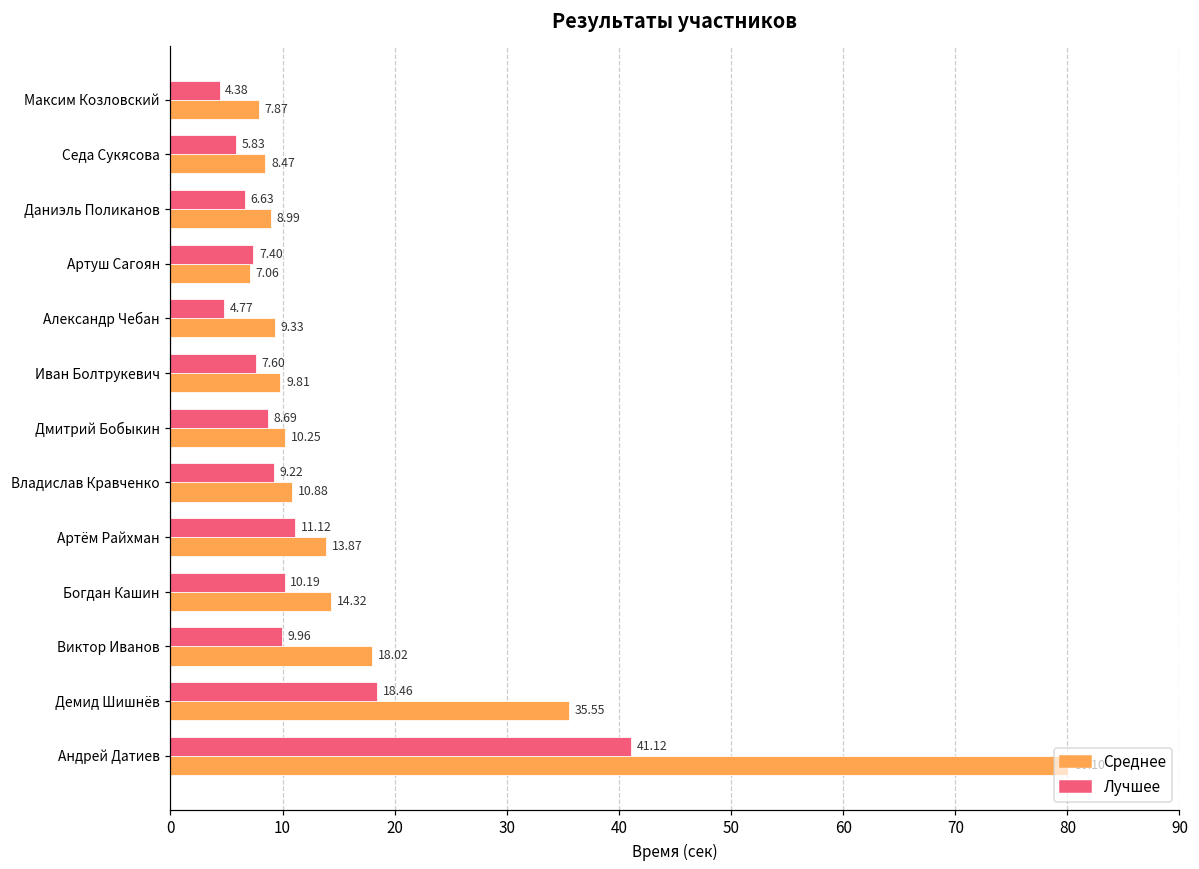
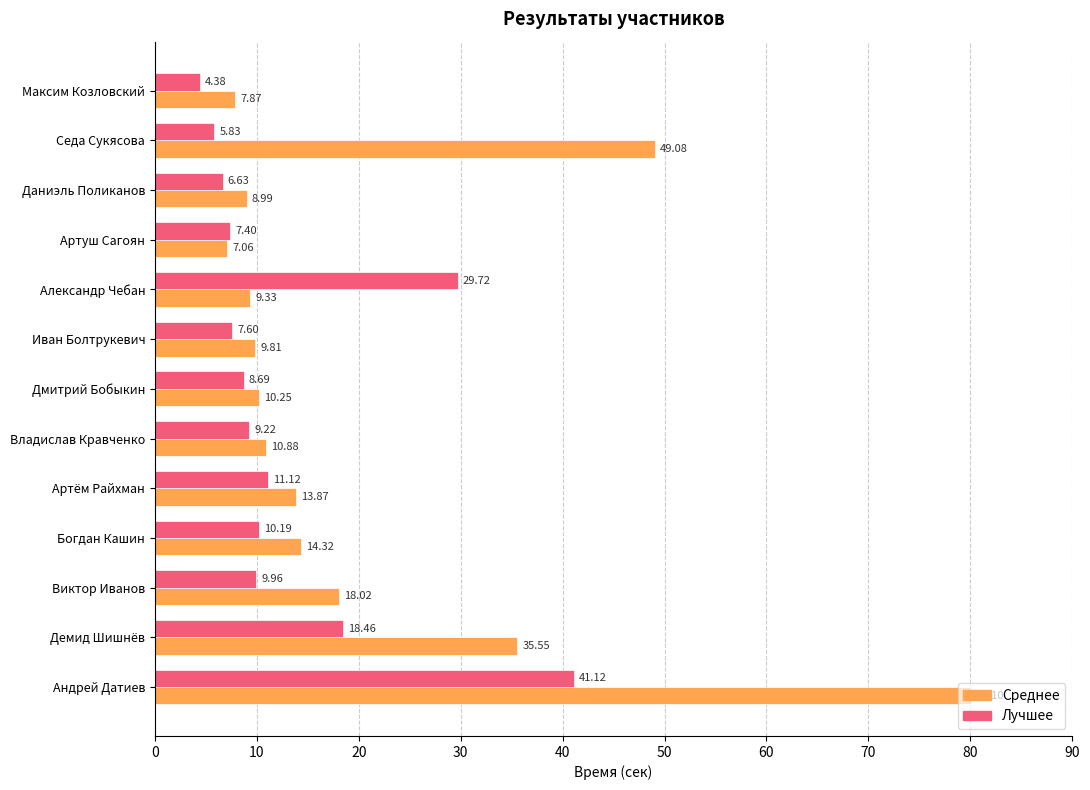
  {
    "Среднее": {
      "Максим Козловский": 7.87,
-     "Седа Сукясова": 8.47,
+     "Седа Сукясова": 49.08,
      "Даниэль Поликанов": 8.99,
      "Артуш Сагоян": 7.06,
      "Александр Чебан": 9.33,
      "Иван Болтрукевич": 9.81,
      "Дмитрий Бобыкин": 10.25,
      "Владислав Кравченко": 10.88,
      "Артём Райхман": 13.87,
      "Богдан Кашин": 14.32,
      "Виктор Иванов": 18.02,
      "Демид Шишнёв": 35.55
    },
    "Лучшее": {
      "Максим Козловский": 4.38,
      "Седа Сукясова": 5.83,
      "Даниэль Поликанов": 6.63,
      "Артуш Сагоян": 7.40,
-     "Александр Чебан": 4.77,
+     "Александр Чебан": 29.72,
      "Иван Болтрукевич": 7.60,
      "Дмитрий Бобыкин": 8.69,
      "Владислав Кравченко": 9.22,
      "Артём Райхман": 11.12,
      "Богдан Кашин": 10.19,
      "Виктор Иванов": 9.96,
      "Демид Шишнёв": 18.46,
      "Андрей Датиев": 41.12
    }
  }
